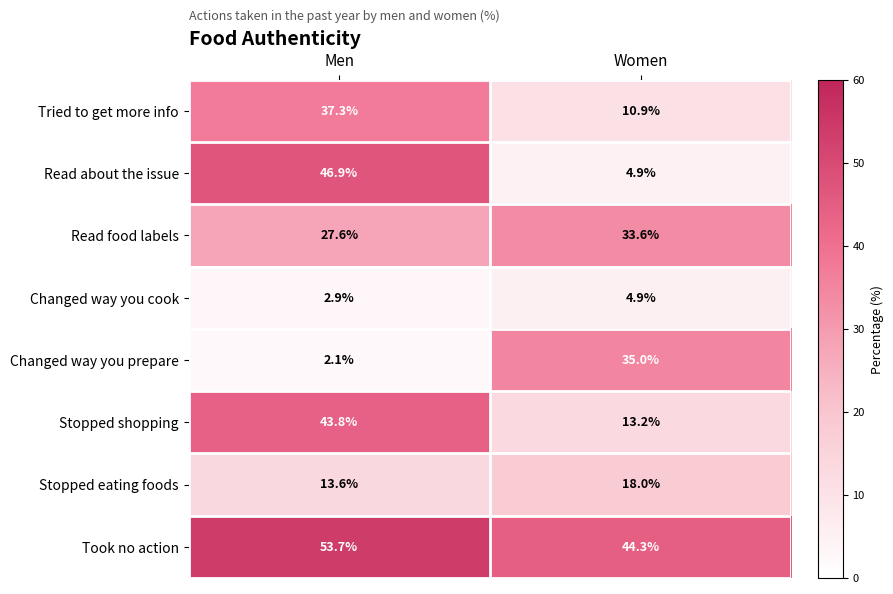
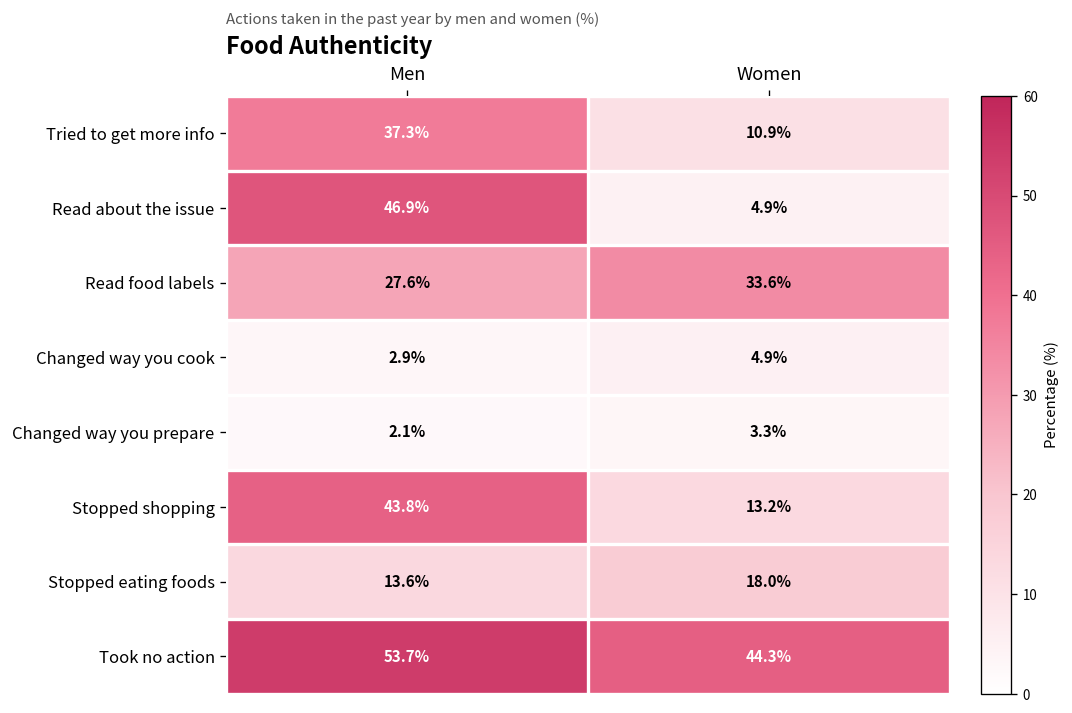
  {
    "Tried to get more info": {
      "Men": "37.3%",
      "Women": "10.9%"
    },
    "Read about the issue": {
      "Men": "46.9%",
      "Women": "4.9%"
    },
    "Read food labels": {
      "Men": "27.6%",
      "Women": "33.6%"
    },
    "Changed way you cook": {
      "Men": "2.9%",
      "Women": "4.9%"
    },
    "Changed way you prepare": {
      "Men": "2.1%",
-     "Women": "35.0%"
+     "Women": "3.3%"
    },
    "Stopped shopping": {
      "Men": "43.8%",
      "Women": "13.2%"
    },
    "Stopped eating foods": {
      "Men": "13.6%",
      "Women": "18.0%"
    },
    "Took no action": {
      "Men": "53.7%",
      "Women": "44.3%"
    }
  }
